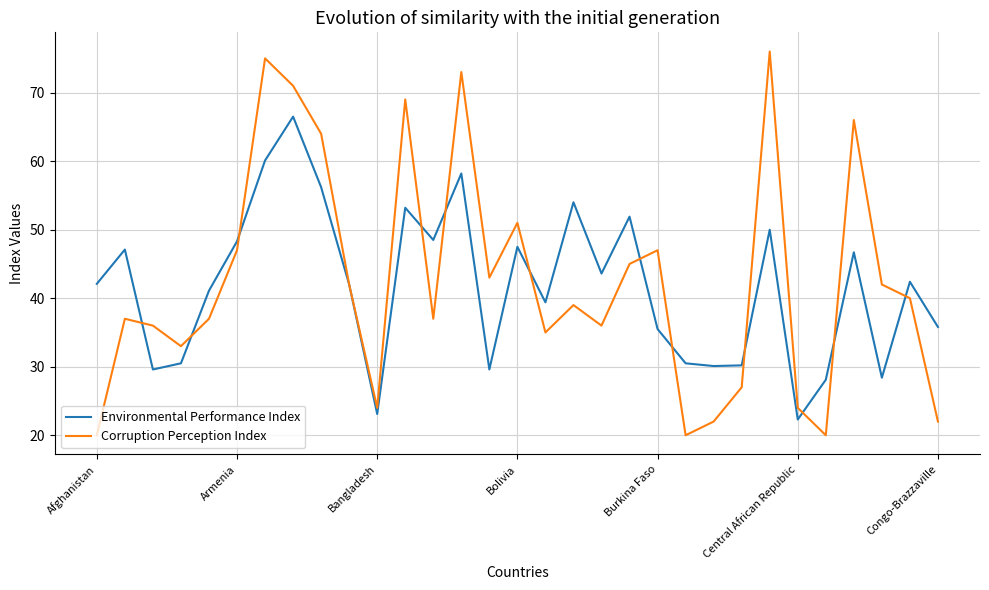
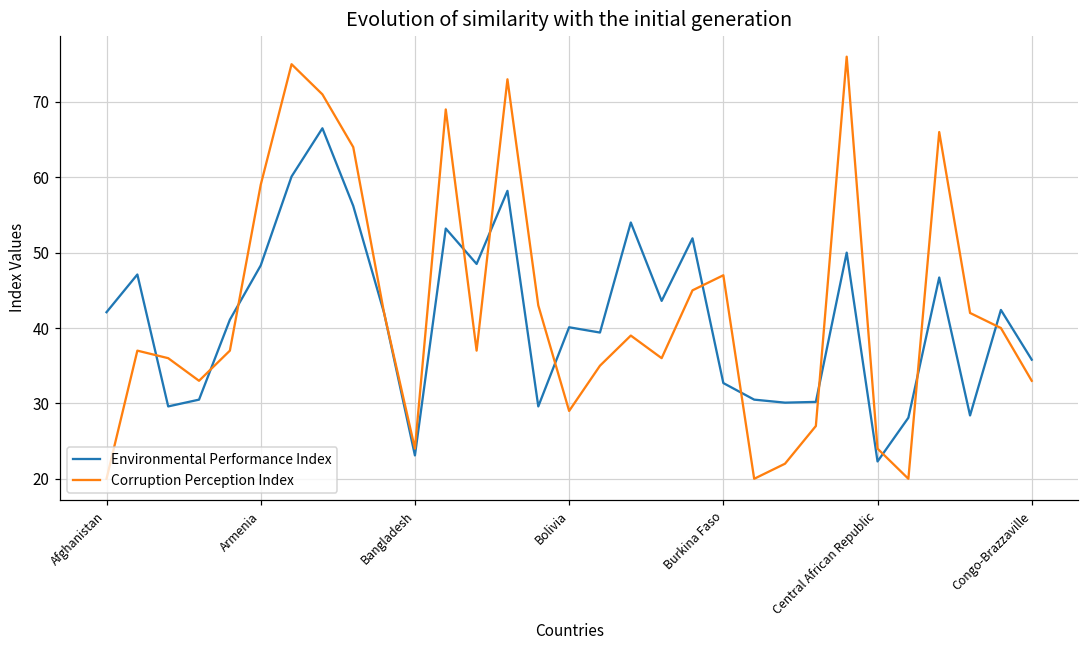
  {
    "Environmental Performance Index": {
      "Afghanistan": 42,
      "Armenia": 48,
      "Bangladesh": 23,
-     "Bolivia": 48,
-     "Burkina Faso": 36,
+     "Bolivia": 40,
+     "Burkina Faso": 33,
      "Central African Republic": 22,
      "Congo-Brazzaville": 36
    },
    "Corruption Perception Index": {
-     "Armenia": 47,
+     "Armenia": 59,
      "Bangladesh": 24,
-     "Bolivia": 51,
+     "Bolivia": 29,
      "Burkina Faso": 47,
      "Central African Republic": 24,
-     "Congo-Brazzaville": 22
+     "Congo-Brazzaville": 33
    }
  }
